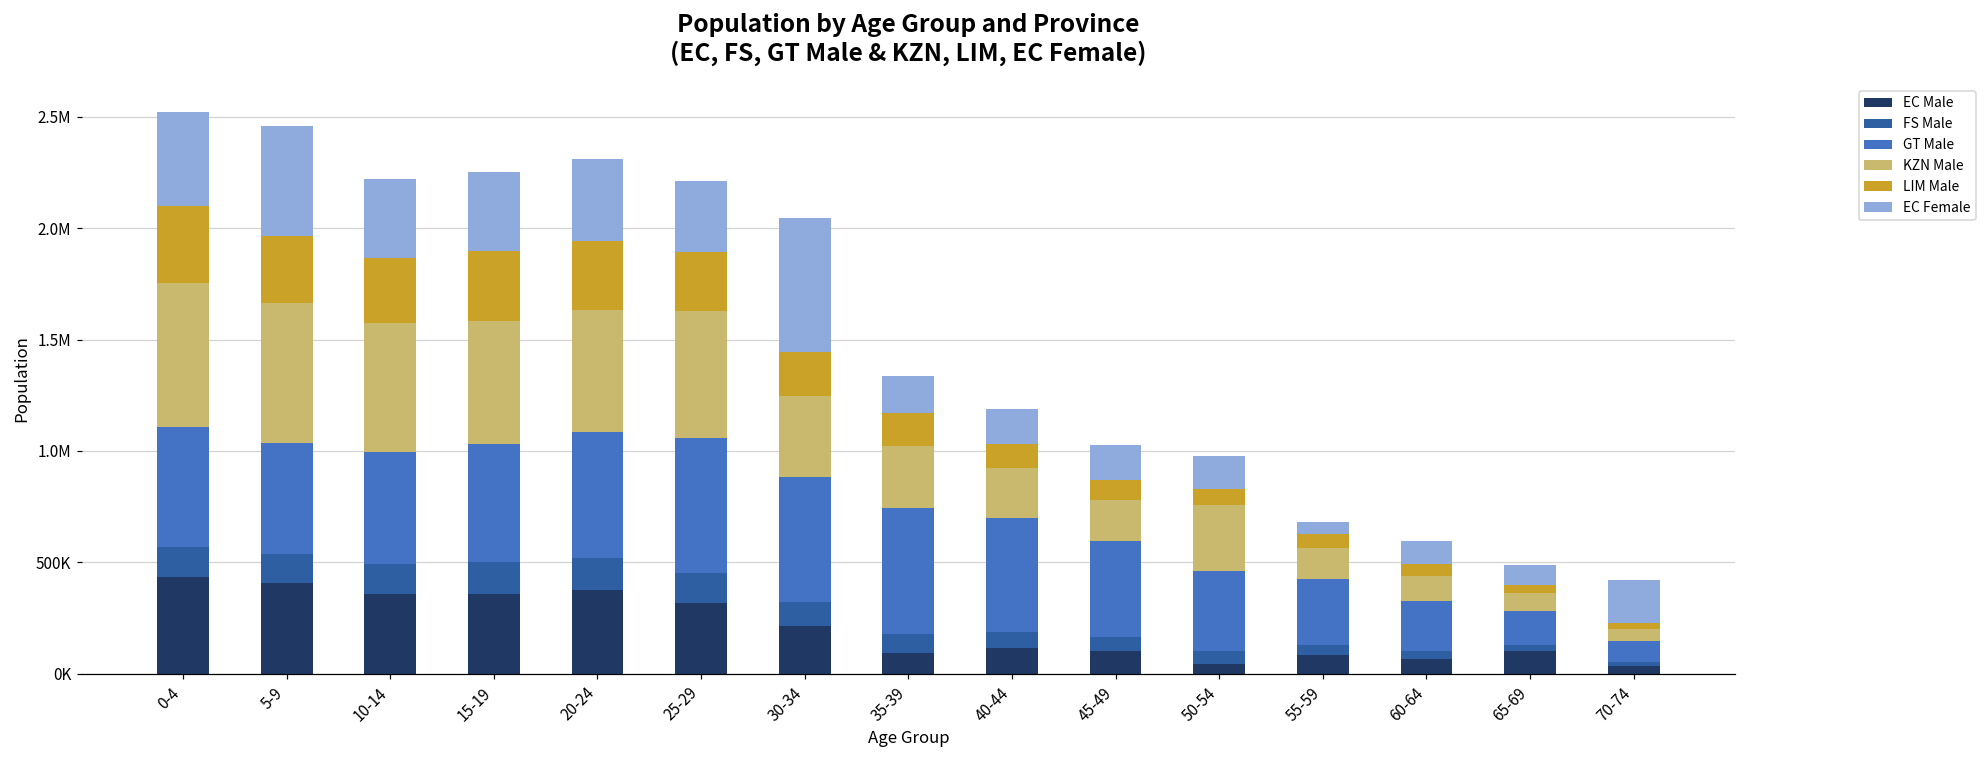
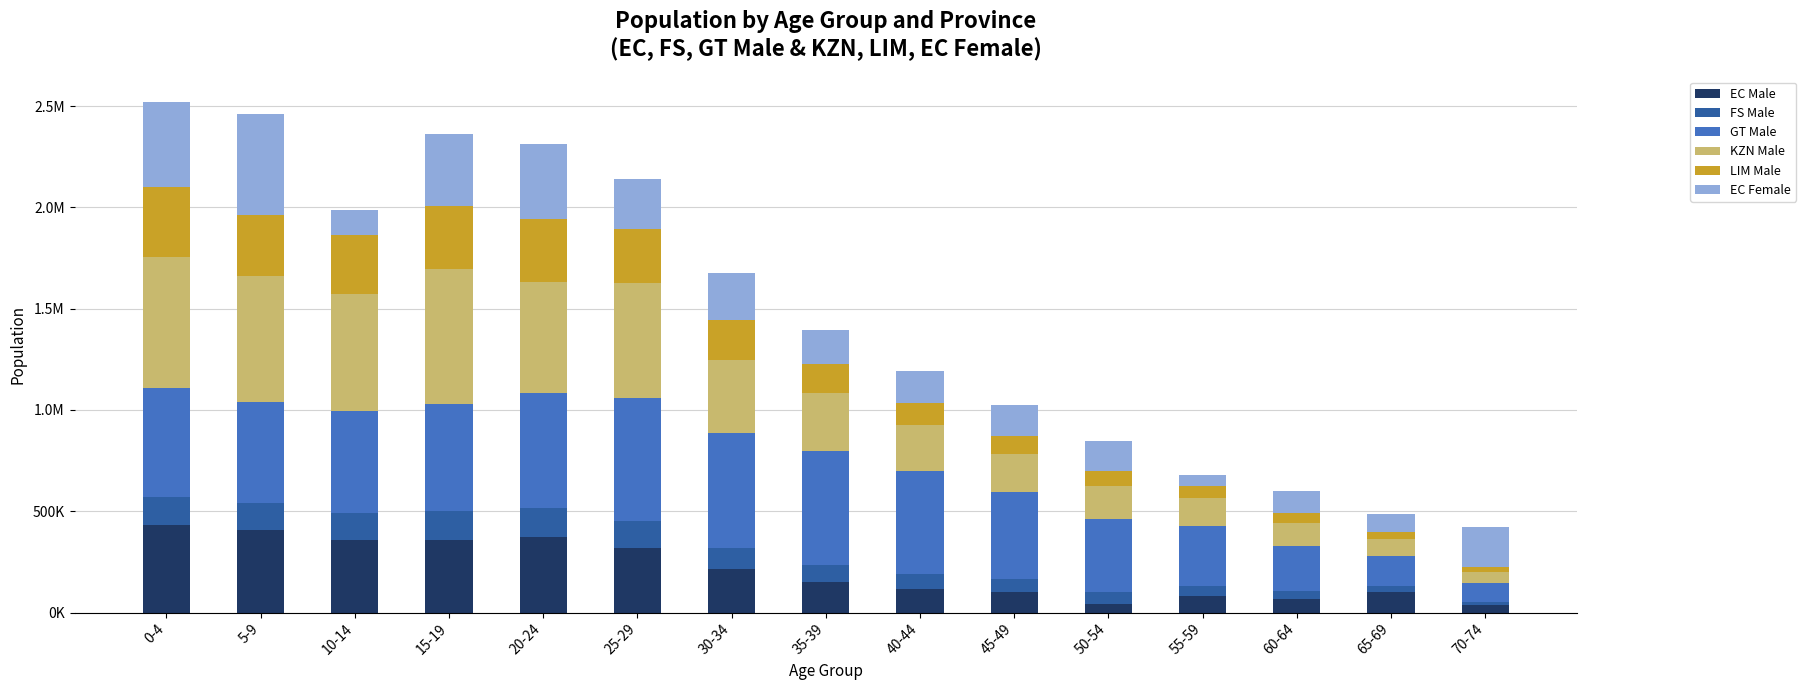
  {
    "EC Male": {
      "0-4": 430000,
      "5-9": 410000,
      "10-14": 360000,
      "15-19": 360000,
      "20-24": 370000,
      "25-29": 320000,
      "30-34": 220000,
-     "35-39": 90000,
+     "35-39": 150000,
      "40-44": 120000,
      "45-49": 100000,
      "50-54": 40000,
      "55-59": 80000,
      "60-64": 70000,
      "65-69": 100000,
      "70-74": 40000
    },
    "KZN Male": {
      "0-4": 650000,
      "5-9": 620000,
      "10-14": 580000,
-     "15-19": 550000,
+     "15-19": 660000,
      "20-24": 550000,
      "25-29": 570000,
      "30-34": 360000,
      "35-39": 280000,
      "40-44": 230000,
      "45-49": 190000,
-     "50-54": 290000,
+     "50-54": 160000,
      "55-59": 140000,
      "60-64": 110000,
      "65-69": 80000,
      "70-74": 50000
    },
    "LIM Male": {
      "0-4": 340000,
      "5-9": 300000,
      "10-14": 290000,
      "15-19": 320000,
      "20-24": 310000,
      "25-29": 260000,
      "30-34": 200000,
      "35-39": 140000,
      "40-44": 110000,
      "45-49": 90000,
      "50-54": 70000,
      "55-59": 60000,
      "60-64": 50000,
      "65-69": 40000,
      "70-74": 20000
    },
    "EC Female": {
      "0-4": 420000,
      "5-9": 500000,
-     "10-14": 350000,
+     "10-14": 120000,
      "15-19": 350000,
      "20-24": 370000,
-     "25-29": 320000,
-     "30-34": 600000,
+     "25-29": 250000,
+     "30-34": 230000,
      "35-39": 170000,
      "40-44": 160000,
      "45-49": 150000,
      "50-54": 150000,
      "55-59": 50000,
      "60-64": 110000,
      "65-69": 90000,
      "70-74": 190000
    }
  }
